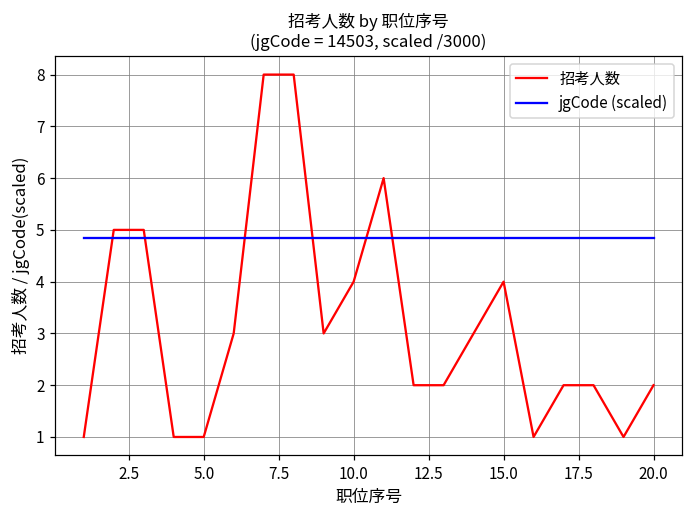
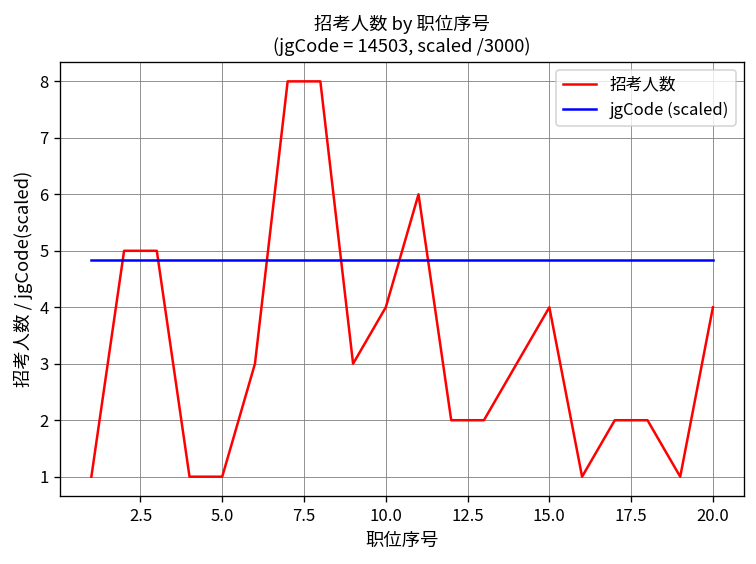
  {
    "招考人数": {
      "5.0": 1,
      "10.0": 4,
      "15.0": 4,
-     "20.0": 2
+     "20.0": 4
    },
    "jgCode (scaled)": {
      "5.0": 4.8,
      "10.0": 4.8,
      "15.0": 4.8,
      "20.0": 4.8
    }
  }
